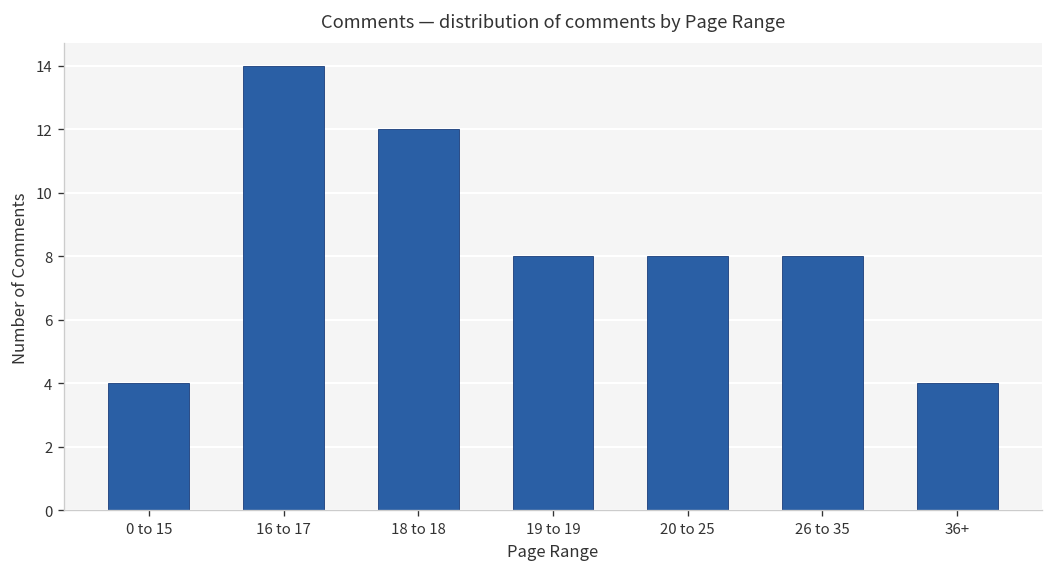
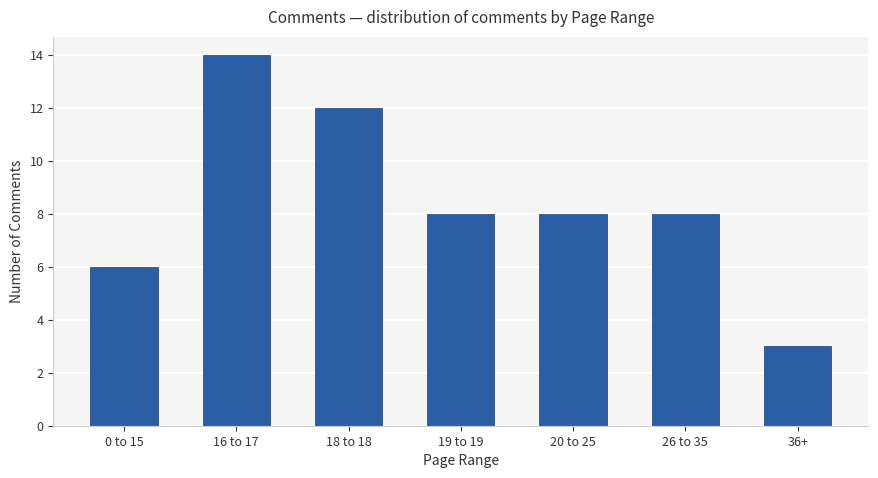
  {
-   "0 to 15": 4,
+   "0 to 15": 6,
    "16 to 17": 14,
    "18 to 18": 12,
    "19 to 19": 8,
    "20 to 25": 8,
    "26 to 35": 8,
-   "36+": 4
+   "36+": 3
  }
